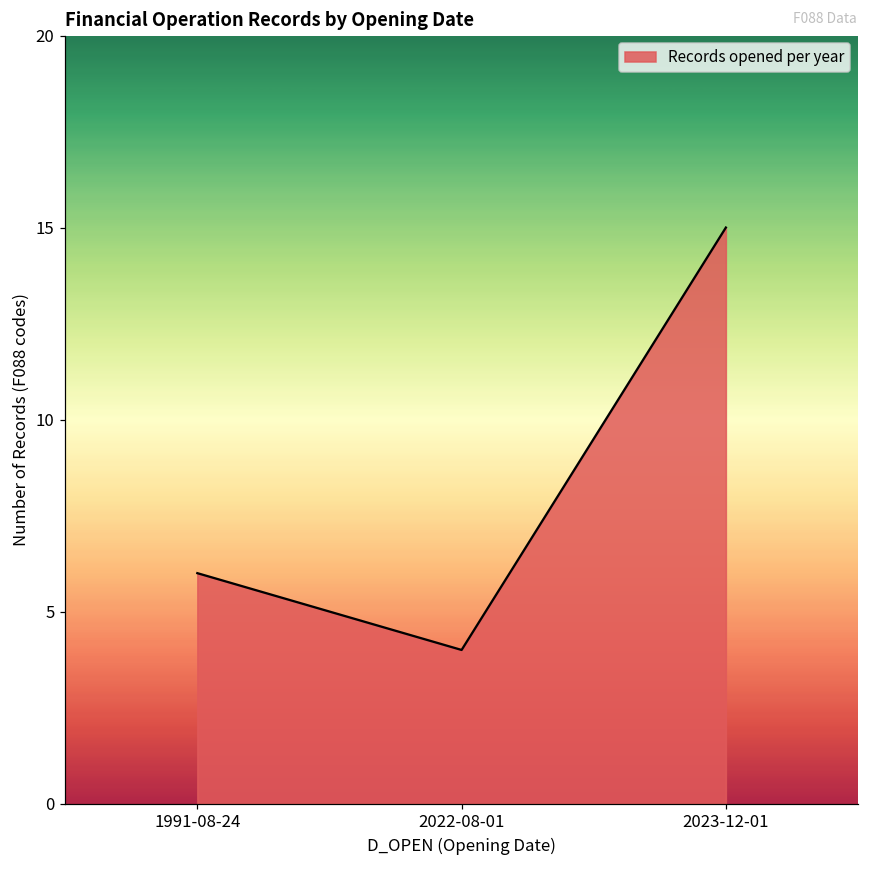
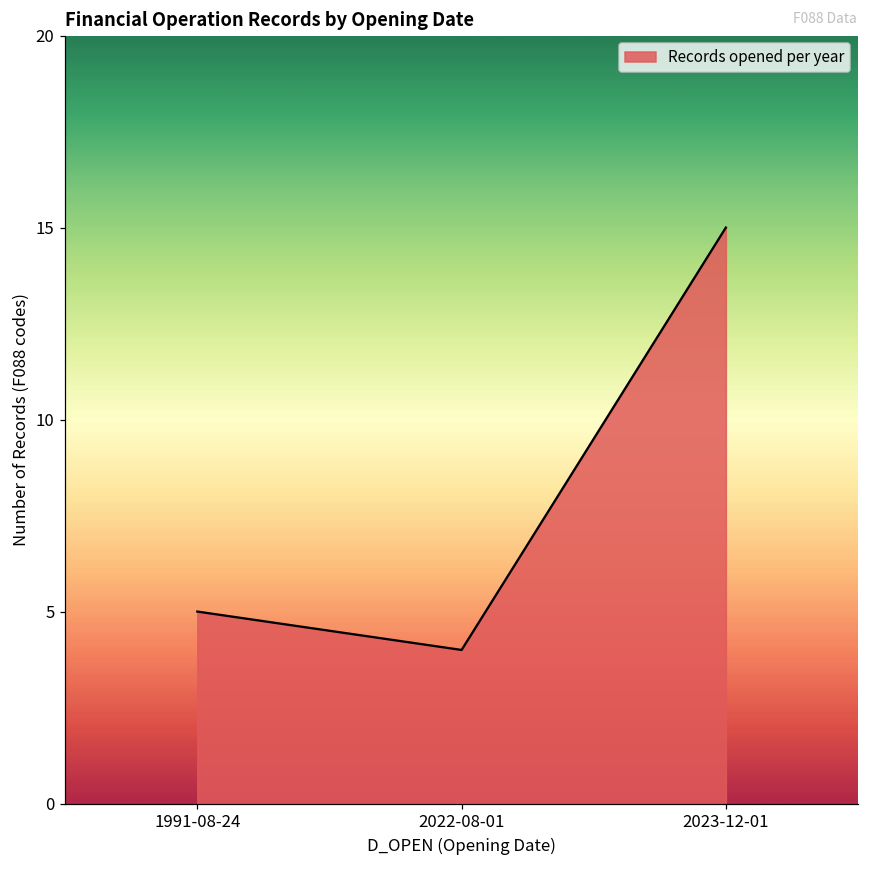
  {
-   "1991-08-24": 6,
+   "1991-08-24": 5,
    "2022-08-01": 4,
    "2023-12-01": 15
  }
